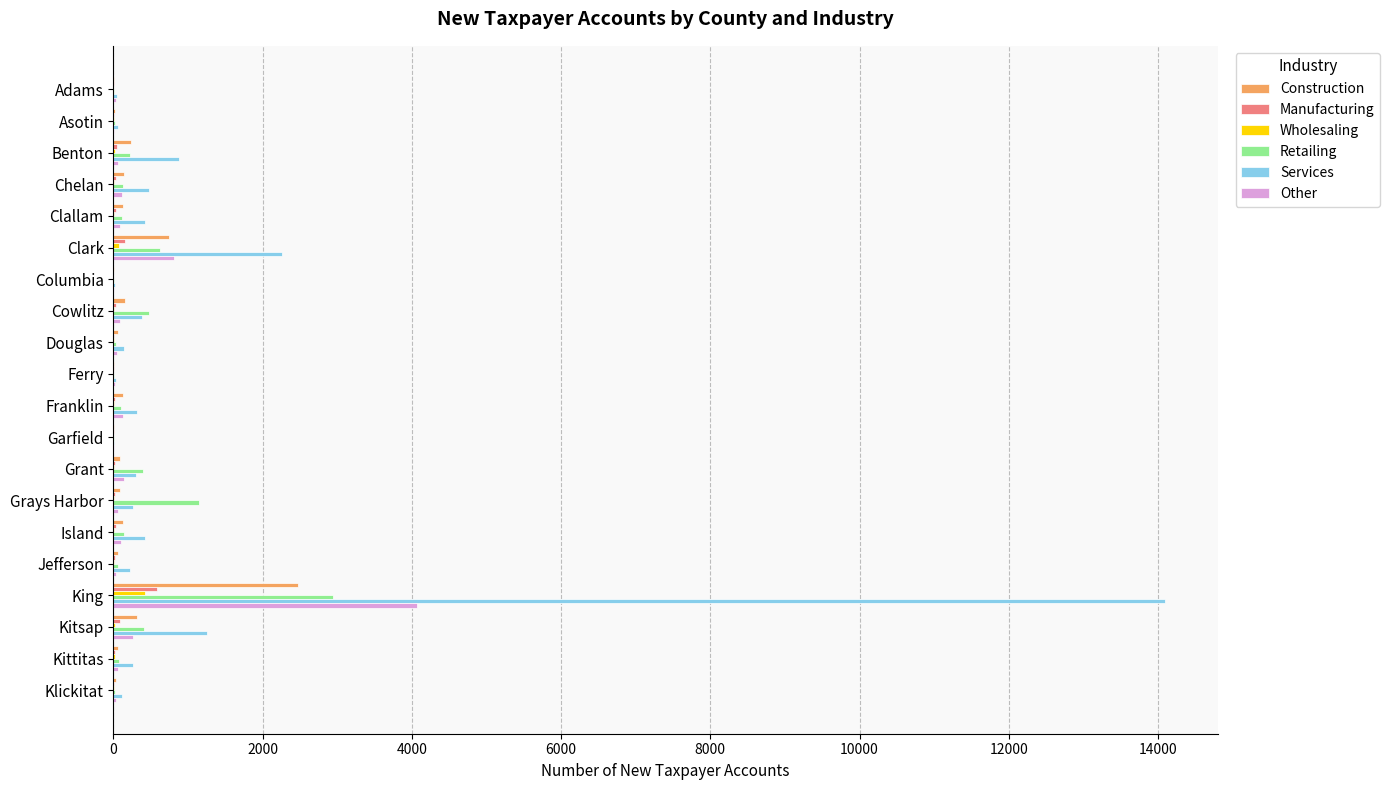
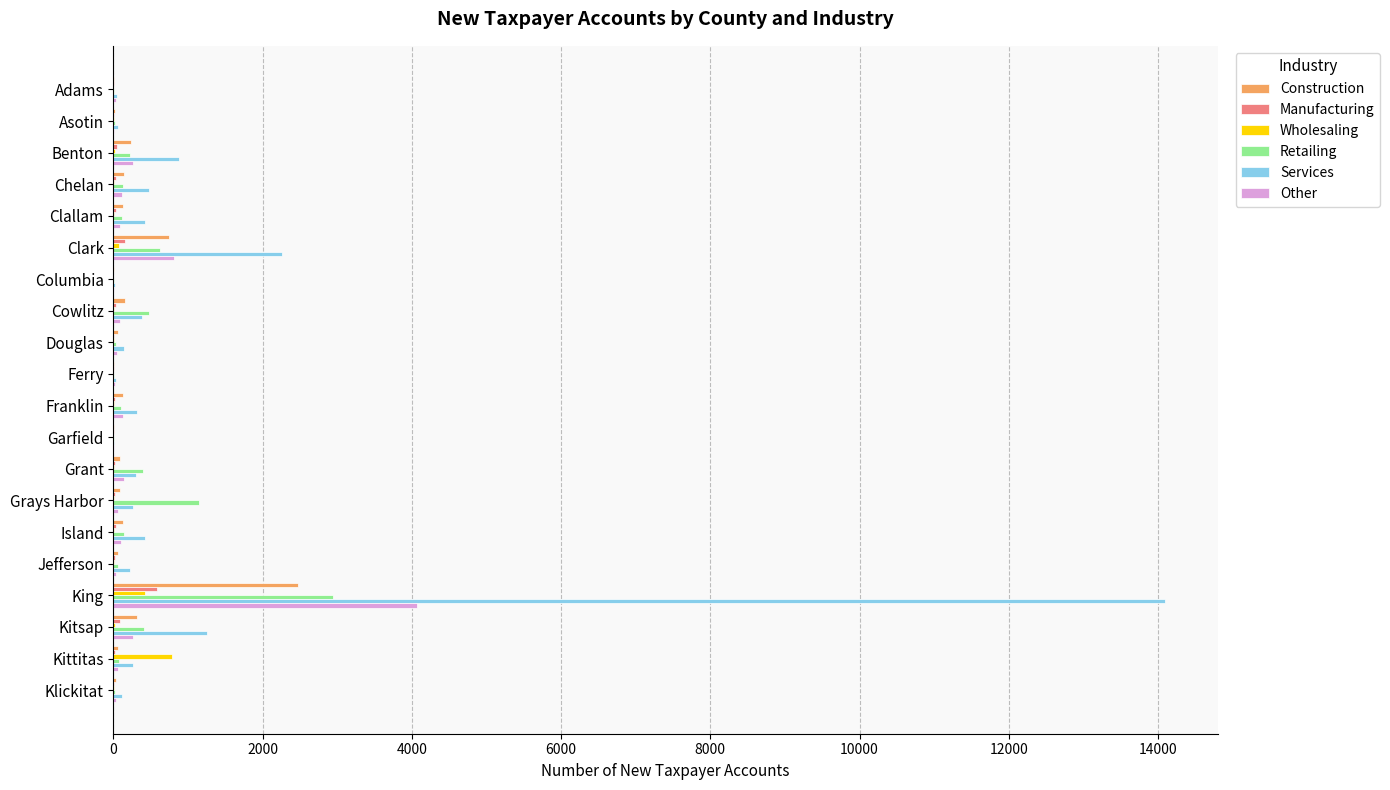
  {
    "Wholesaling": {
      "Adams": 0,
      "Clark": 100,
      "Columbia": 0,
      "Ferry": 0,
      "Garfield": 0,
      "King": 400,
-     "Kittitas": 0
+     "Kittitas": 800
    },
    "Retailing": {
      "Benton": 200,
      "Chelan": 100,
      "Clallam": 100,
      "Clark": 600,
      "Cowlitz": 500,
      "Douglas": 0,
      "Franklin": 100,
      "Grant": 400,
      "Grays Harbor": 1100,
      "Island": 100,
      "Jefferson": 100,
      "King": 2900,
      "Kitsap": 400,
      "Kittitas": 100
    },
    "Services": {
      "Adams": 0,
      "Asotin": 100,
      "Benton": 900,
      "Chelan": 500,
      "Clallam": 400,
      "Clark": 2300,
      "Cowlitz": 400,
      "Douglas": 100,
      "Ferry": 0,
      "Franklin": 300,
      "Grant": 300,
      "Grays Harbor": 300,
      "Island": 400,
      "Jefferson": 200,
      "King": 14100,
      "Kitsap": 1300,
      "Kittitas": 300,
      "Klickitat": 100
    },
    "Other": {
      "Adams": 0,
-     "Benton": 100,
+     "Benton": 300,
      "Chelan": 100,
      "Clallam": 100,
      "Clark": 800,
      "Cowlitz": 100,
      "Douglas": 0,
      "Franklin": 100,
      "Grant": 100,
      "Grays Harbor": 100,
      "Island": 100,
      "Jefferson": 0,
      "King": 4100,
      "Kitsap": 300,
      "Kittitas": 100,
      "Klickitat": 0
    }
  }
